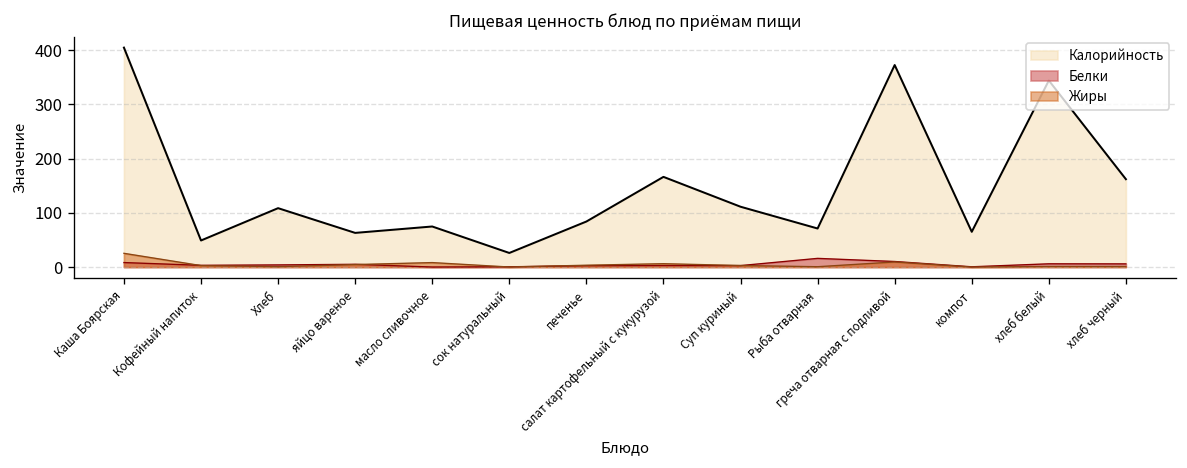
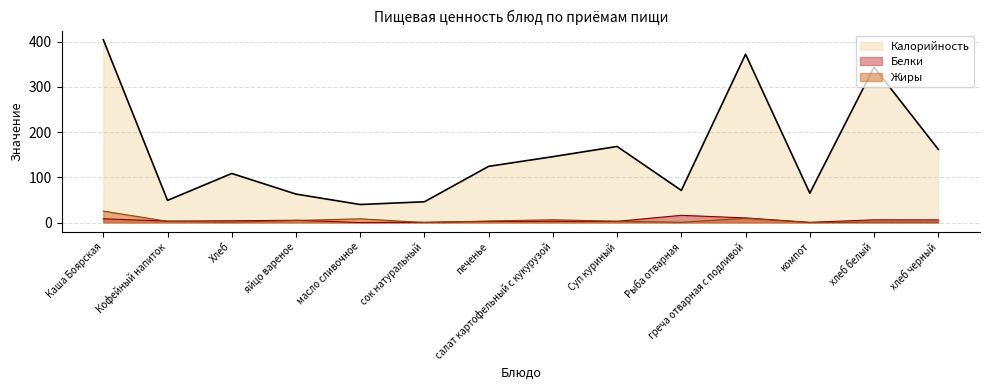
  {
    "Калорийность": {
      "Каша Боярская": 400,
      "Кофейный напиток": 50,
      "Хлеб": 110,
      "яйцо вареное": 60,
-     "масло сливочное": 70,
-     "сок натуральный": 30,
-     "печенье": 80,
-     "салат картофельный с кукурузой": 170,
-     "Суп куриный": 110,
+     "масло сливочное": 40,
+     "сок натуральный": 50,
+     "печенье": 120,
+     "салат картофельный с кукурузой": 150,
+     "Суп куриный": 170,
      "Рыба отварная": 70,
      "греча отварная с подливой": 370,
      "компот": 70,
      "хлеб черный": 160
    }
  }
